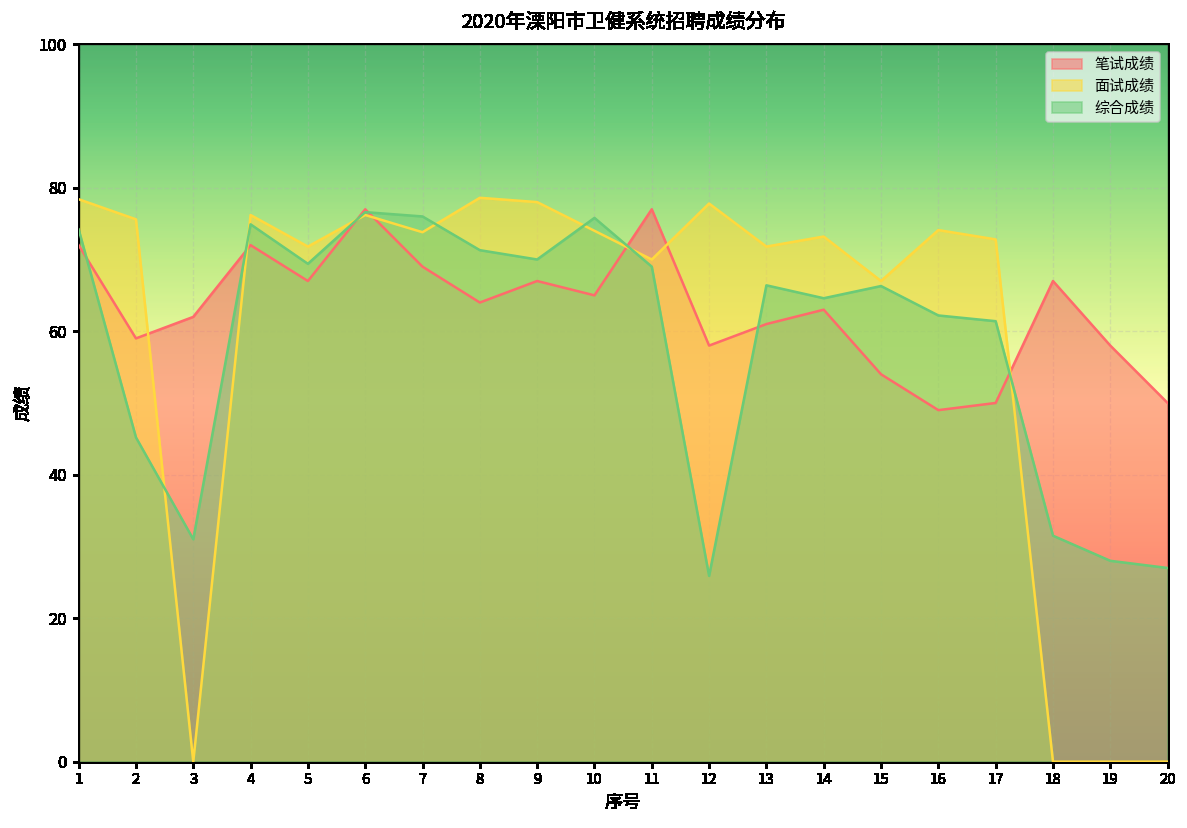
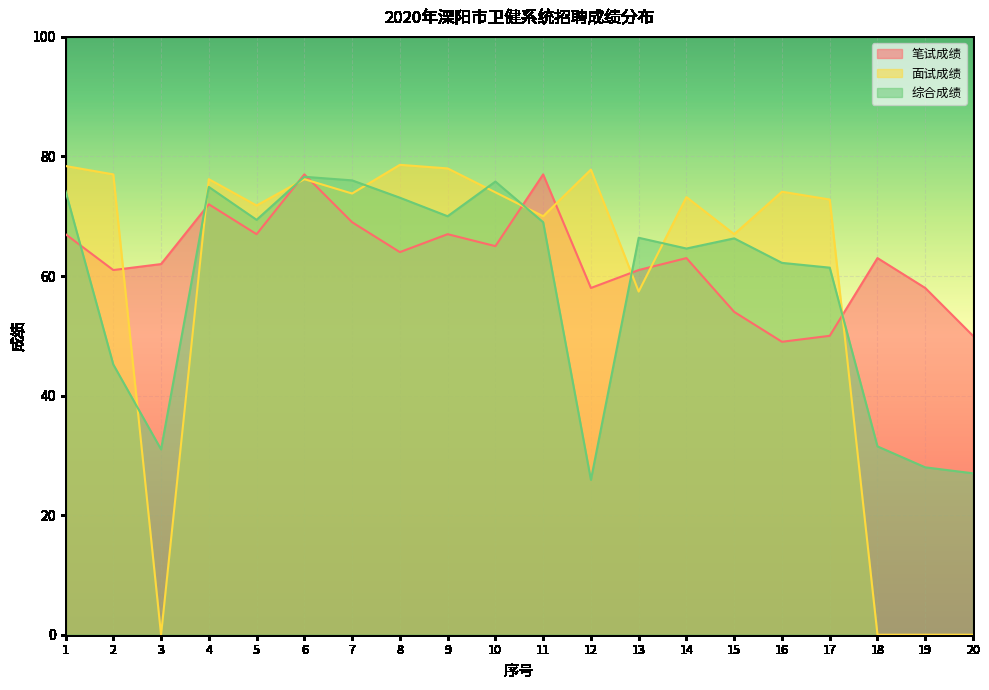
  {
    "笔试成绩": {
-     "1": 72,
-     "2": 59,
+     "1": 67,
+     "2": 61,
      "3": 62,
      "4": 72,
      "5": 67,
      "7": 69,
      "8": 64,
      "9": 67,
      "10": 65,
      "11": 77,
      "12": 58,
      "13": 61,
      "14": 63,
      "15": 54,
      "16": 49,
      "17": 50,
-     "18": 67,
+     "18": 63,
      "19": 58,
      "20": 50
    },
    "面试成绩": {
      "1": 78,
-     "2": 76,
+     "2": 77,
      "3": 0,
      "4": 76,
      "5": 72,
      "7": 74,
      "8": 79,
      "9": 78,
      "10": 74,
      "11": 70,
      "12": 78,
-     "13": 72,
+     "13": 57,
      "14": 73,
      "15": 67,
      "16": 74,
      "17": 73,
      "18": 0,
      "19": 0,
      "20": 0
    },
    "综合成绩": {
      "1": 74,
      "2": 45,
      "3": 31,
      "4": 75,
      "5": 69,
      "7": 76,
-     "8": 71,
+     "8": 73,
      "9": 70,
      "10": 76,
      "11": 69,
      "12": 26,
      "13": 66,
      "14": 65,
      "15": 66,
      "16": 62,
      "17": 61,
      "18": 32,
      "19": 28,
      "20": 27
    }
  }
